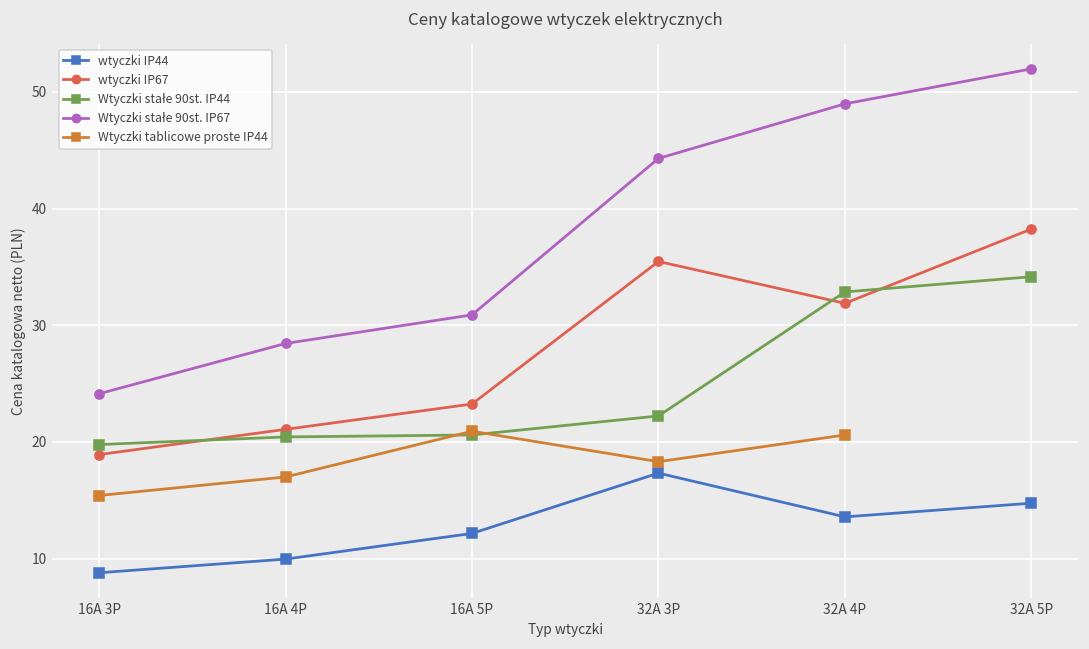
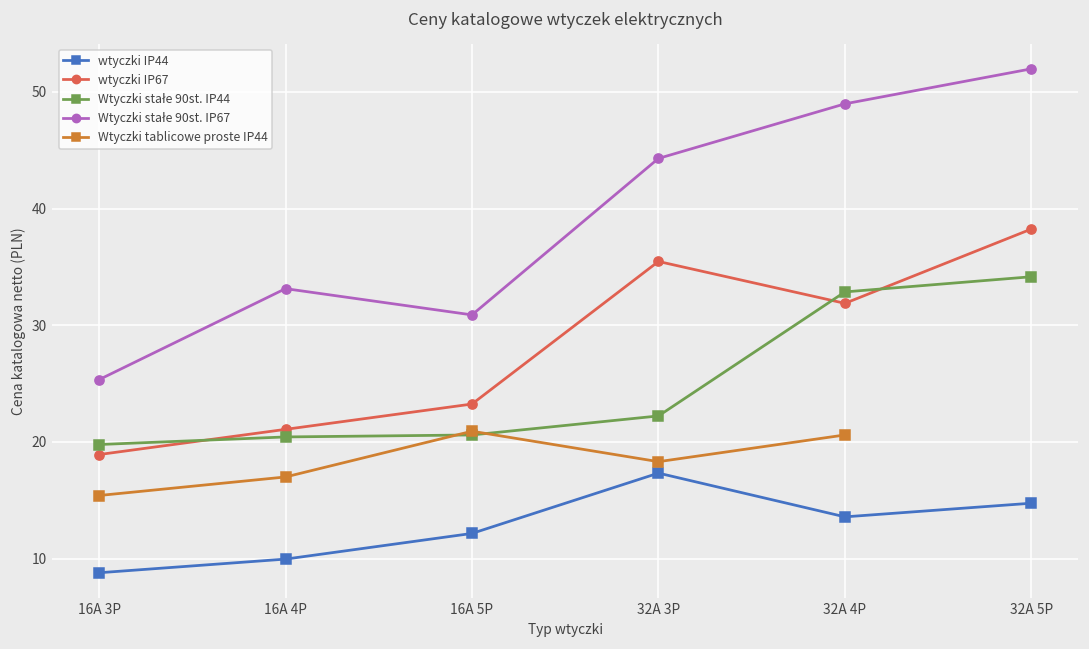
  {
    "wtyczki IP44": {
      "16A 3P": 8.8,
      "16A 4P": 10.0,
      "16A 5P": 12.2,
      "32A 3P": 17.3,
      "32A 4P": 13.6,
      "32A 5P": 14.8
    },
    "Wtyczki stałe 90st. IP44": {
      "16A 3P": 19.8,
      "16A 4P": 20.4,
      "16A 5P": 20.6,
      "32A 3P": 22.2,
      "32A 4P": 32.9,
      "32A 5P": 34.2
    },
    "Wtyczki stałe 90st. IP67": {
-     "16A 3P": 24.1,
-     "16A 4P": 28.4,
+     "16A 3P": 25.3,
+     "16A 4P": 33.1,
      "16A 5P": 30.9,
      "32A 3P": 44.3,
      "32A 4P": 49.0,
      "32A 5P": 52.0
    }
  }
